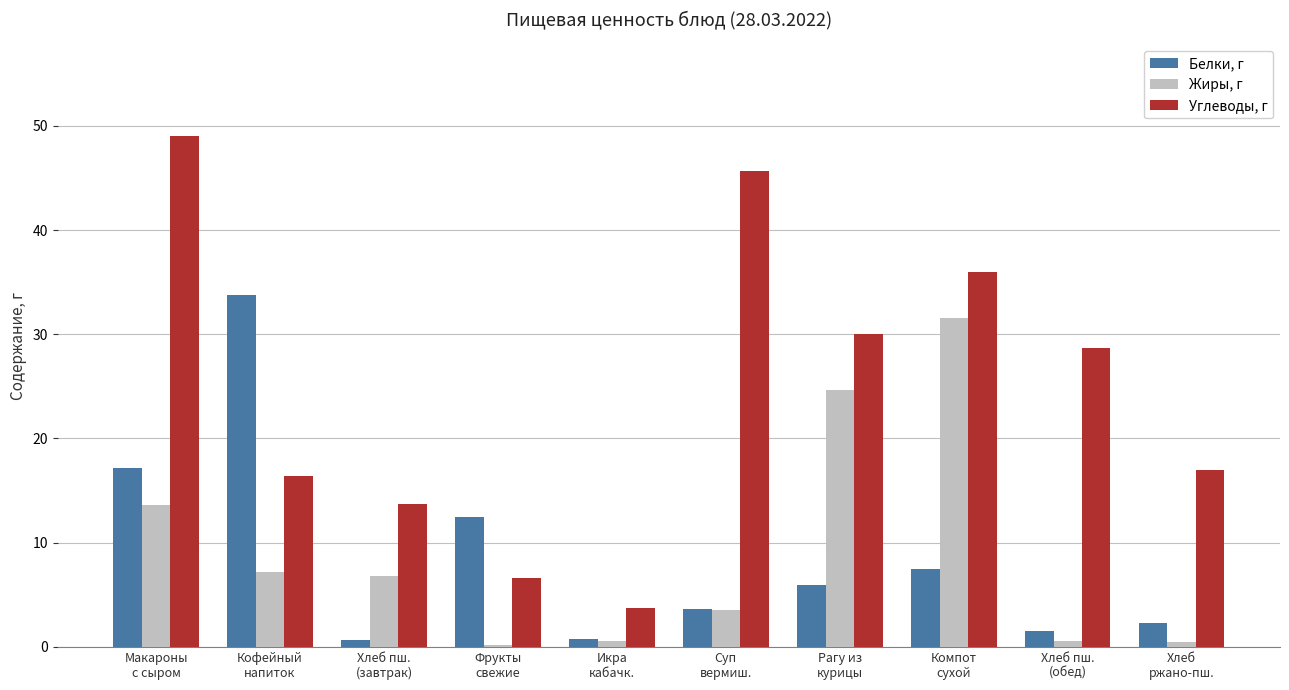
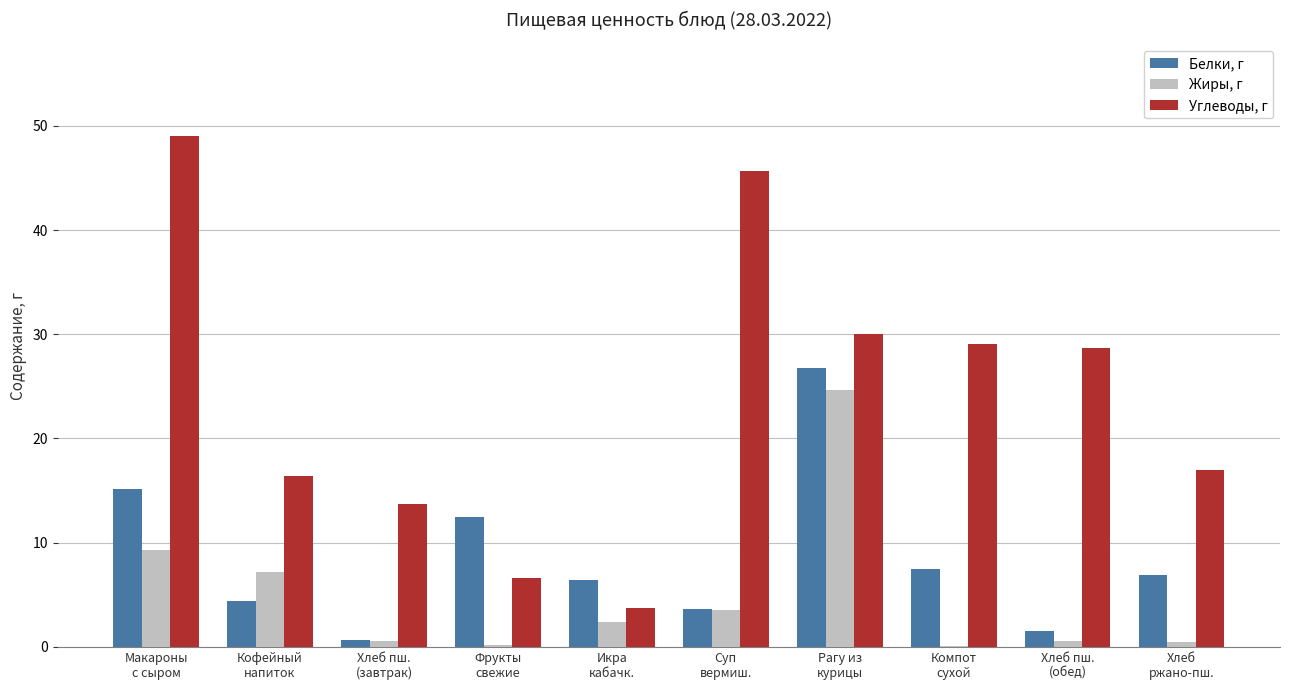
  {
    "Белки, г": {
-     "Макароны с сыром": 17.2,
-     "Кофейный напиток": 33.8,
+     "Макароны с сыром": 15.1,
+     "Кофейный напиток": 4.4,
      "Хлеб пш. (завтрак)": 0.7,
      "Фрукты свежие": 12.5,
-     "Икра кабачк.": 0.7,
+     "Икра кабачк.": 6.4,
      "Суп вермиш.": 3.6,
-     "Рагу из курицы": 6.0,
+     "Рагу из курицы": 26.7,
      "Компот сухой": 7.5,
      "Хлеб пш. (обед)": 1.5,
-     "Хлеб ржано-пш.": 2.2
+     "Хлеб ржано-пш.": 6.9
    },
    "Жиры, г": {
-     "Макароны с сыром": 13.6,
+     "Макароны с сыром": 9.3,
      "Кофейный напиток": 7.2,
-     "Хлеб пш. (завтрак)": 6.8,
-     "Икра кабачк.": 0.5,
+     "Хлеб пш. (завтрак)": 0.6,
+     "Икра кабачк.": 2.4,
      "Суп вермиш.": 3.5,
      "Рагу из курицы": 24.6,
-     "Компот сухой": 31.6,
+     "Компот сухой": 0.0,
      "Хлеб пш. (обед)": 0.6,
      "Хлеб ржано-пш.": 0.4
    },
    "Углеводы, г": {
      "Макароны с сыром": 49.0,
      "Кофейный напиток": 16.4,
      "Хлеб пш. (завтрак)": 13.7,
      "Фрукты свежие": 6.6,
      "Икра кабачк.": 3.8,
      "Суп вермиш.": 45.7,
      "Рагу из курицы": 30.0,
-     "Компот сухой": 36.0,
+     "Компот сухой": 29.1,
      "Хлеб пш. (обед)": 28.7,
      "Хлеб ржано-пш.": 17.0
    }
  }
